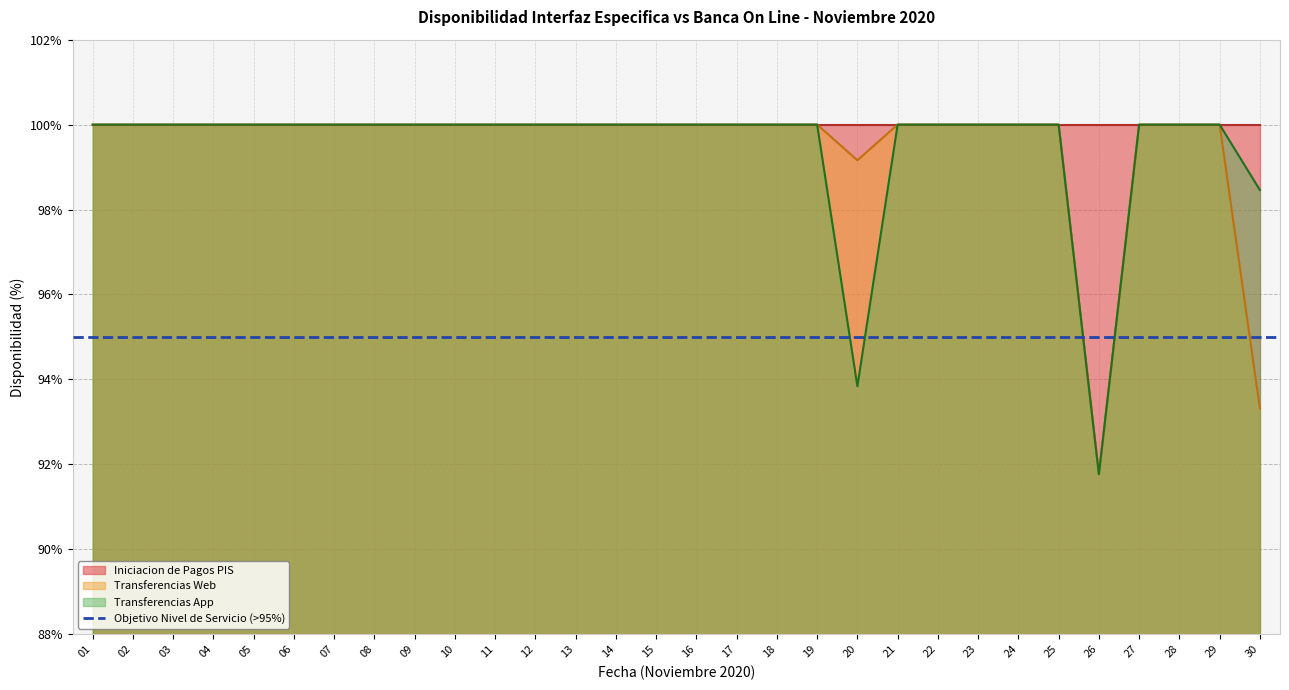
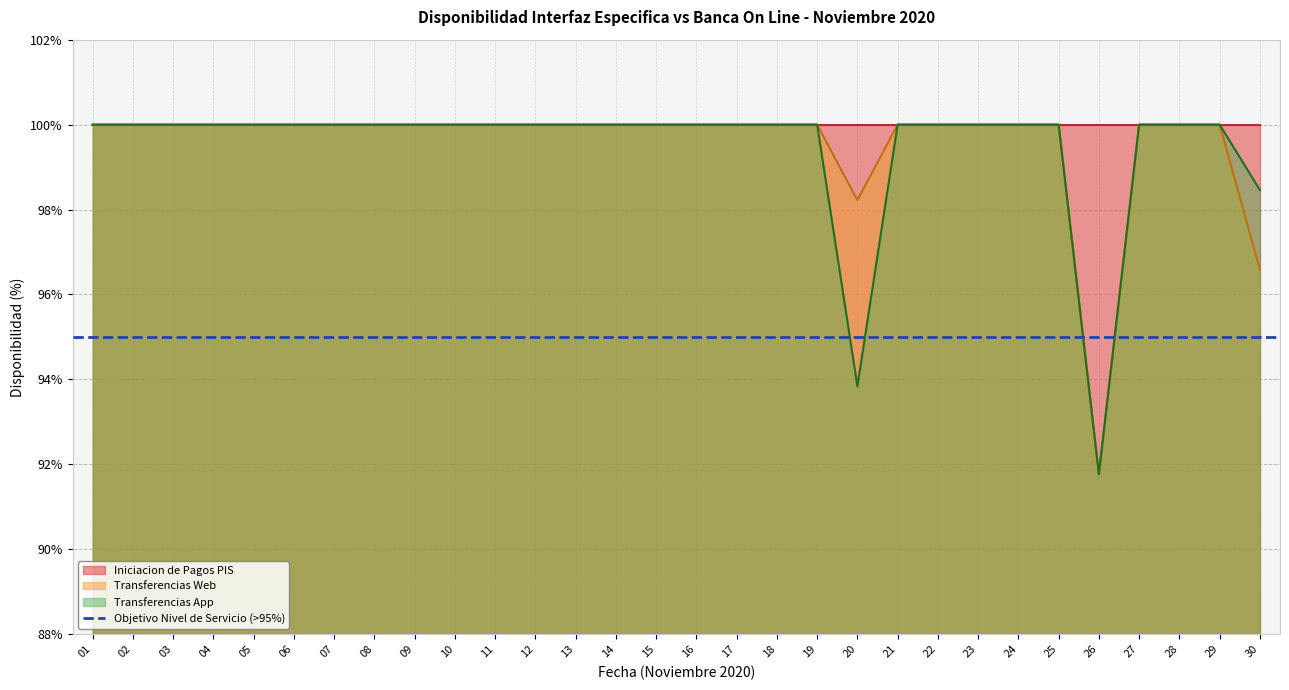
  {
    "Iniciacion de Pagos PIS": {
      "20": "100.0%",
      "26": "100.0%",
      "30": "100.0%"
    },
    "Transferencias Web": {
-     "20": "99.2%",
-     "30": "93.3%"
+     "20": "98.2%",
+     "30": "96.6%"
    },
    "Transferencias App": {
      "20": "93.8%",
      "30": "98.5%"
    }
  }
